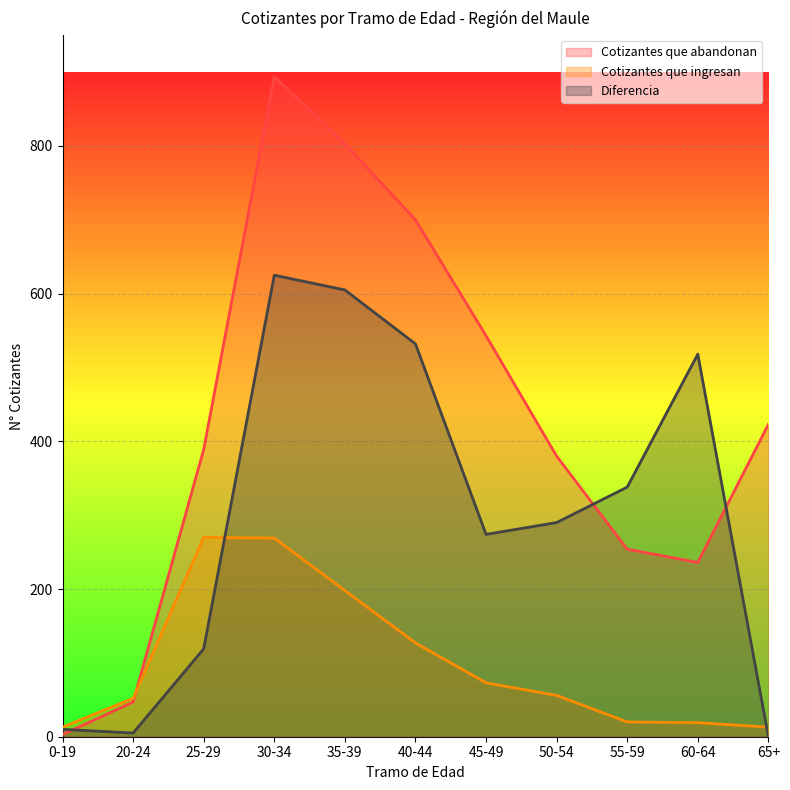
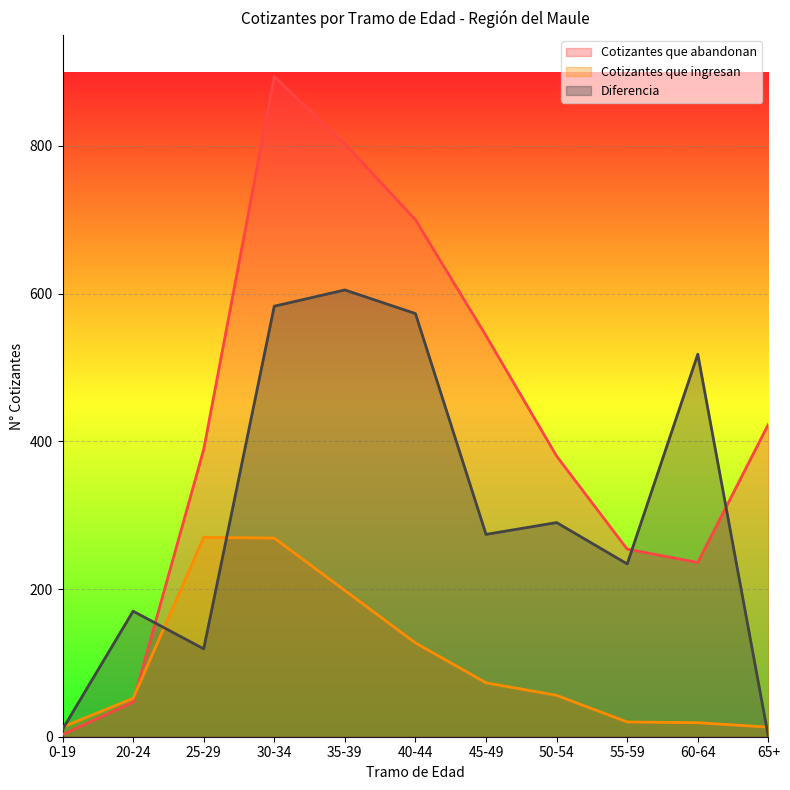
  {
    "Diferencia": {
-     "20-24": 10,
+     "20-24": 170,
      "25-29": 120,
-     "30-34": 630,
+     "30-34": 580,
      "35-39": 610,
-     "40-44": 530,
+     "40-44": 570,
      "45-49": 270,
      "50-54": 290,
-     "55-59": 340,
+     "55-59": 230,
      "60-64": 520,
      "65+": 0
    }
  }
